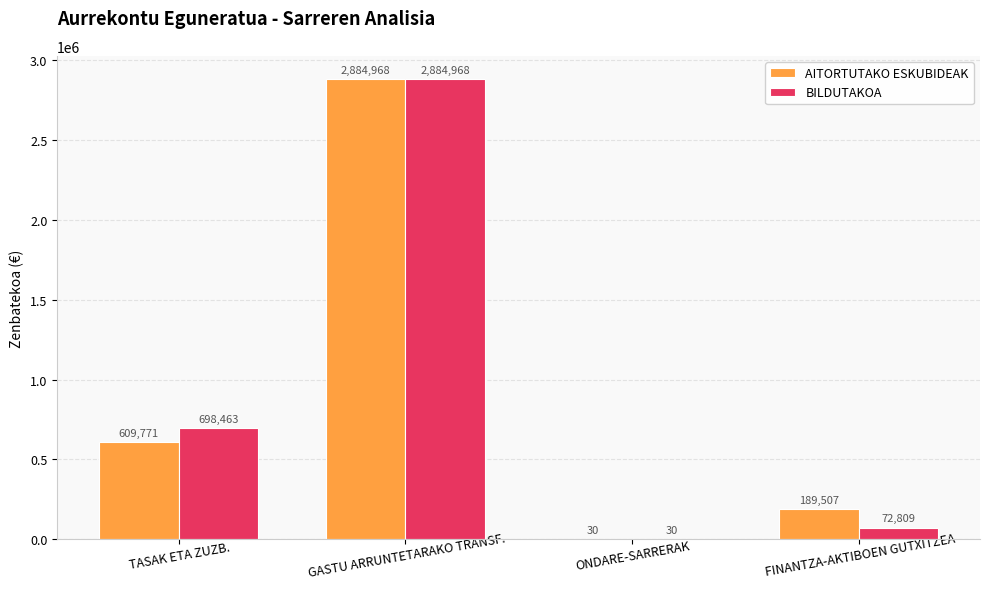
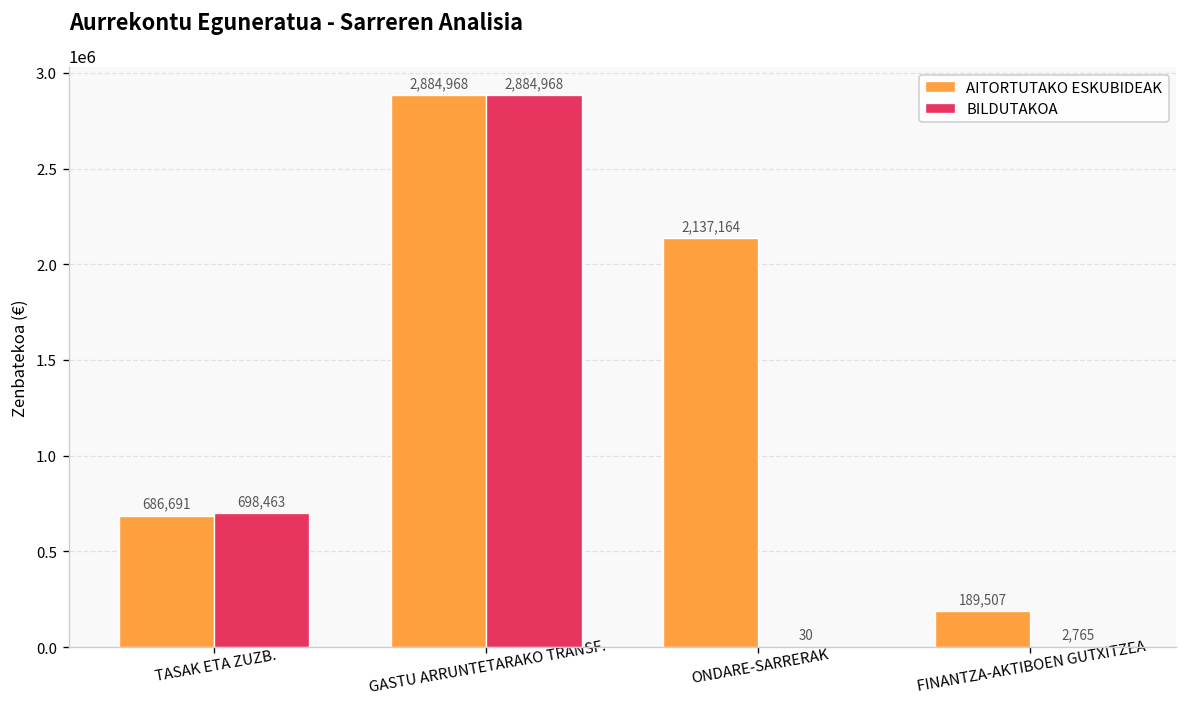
  {
    "AITORTUTAKO ESKUBIDEAK": {
-     "TASAK ETA ZUZB.": "609,771",
+     "TASAK ETA ZUZB.": "686,691",
      "GASTU ARRUNTETARAKO TRANSF.": "2,884,968",
-     "ONDARE-SARRERAK": "30",
+     "ONDARE-SARRERAK": "2,137,164",
      "FINANTZA-AKTIBOEN GUTXITZEA": "189,507"
    },
    "BILDUTAKOA": {
      "TASAK ETA ZUZB.": "698,463",
      "GASTU ARRUNTETARAKO TRANSF.": "2,884,968",
      "ONDARE-SARRERAK": "30",
-     "FINANTZA-AKTIBOEN GUTXITZEA": "72,809"
+     "FINANTZA-AKTIBOEN GUTXITZEA": "2,765"
    }
  }
